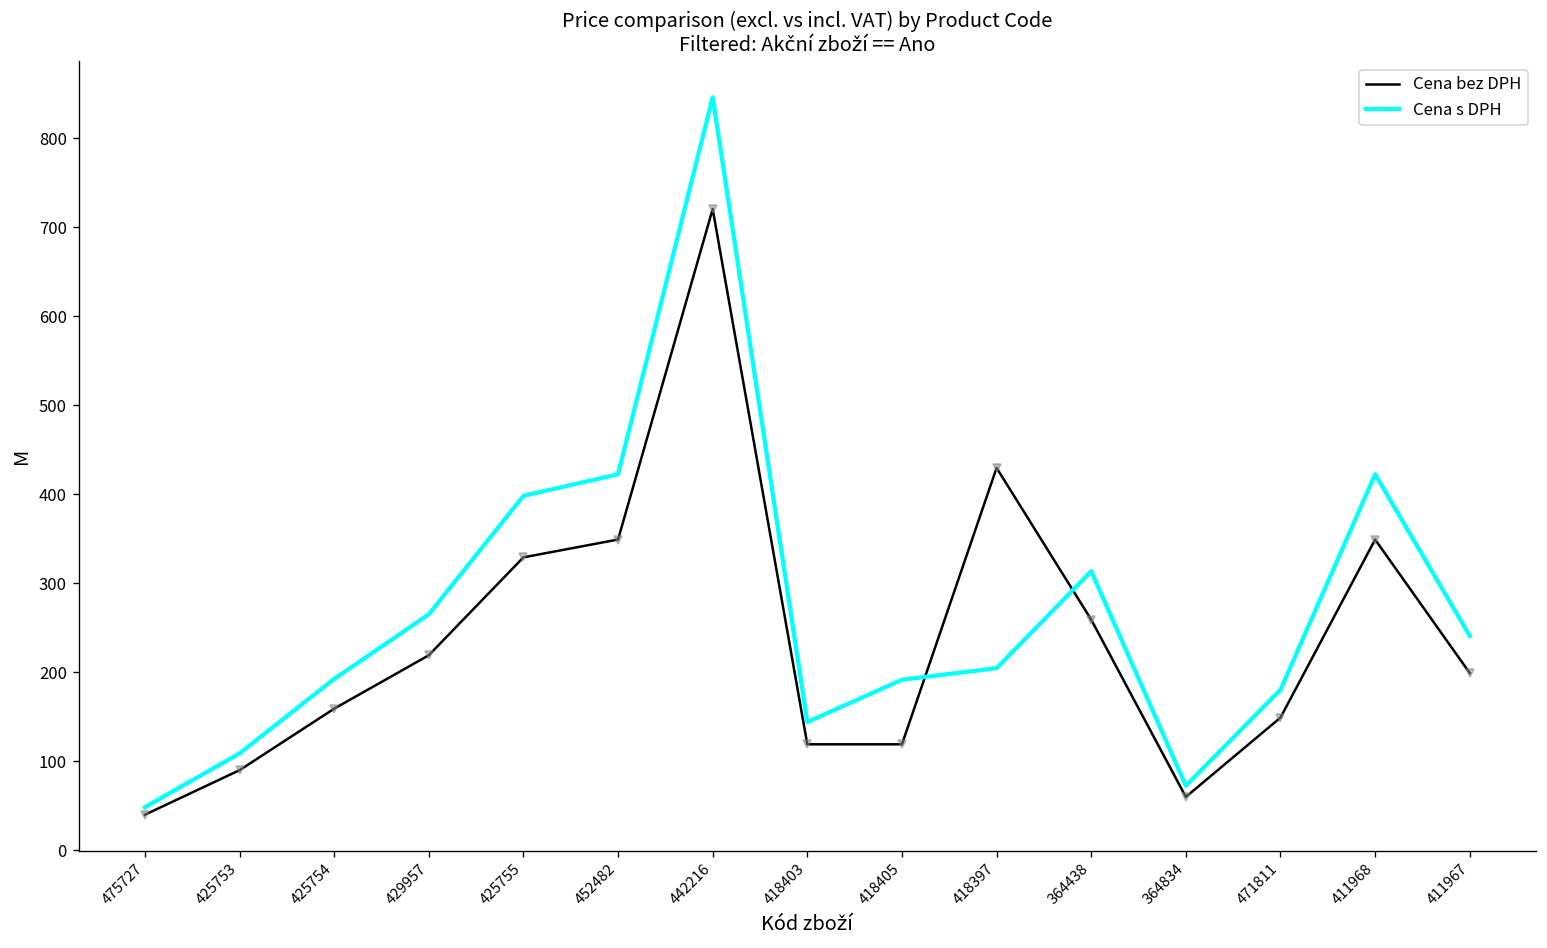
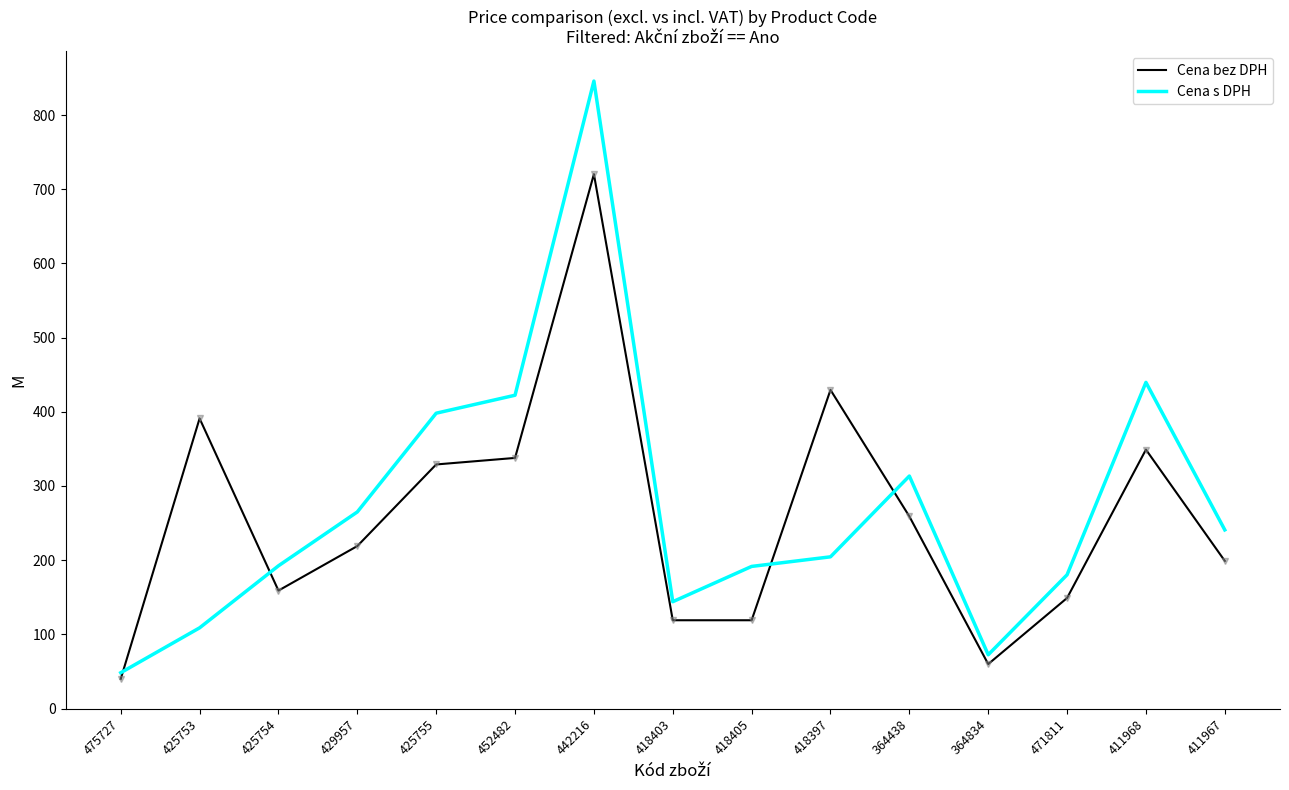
  {
    "Cena bez DPH": {
      "475727": 40,
-     "425753": 90,
+     "425753": 390,
      "425754": 160,
      "429957": 220,
      "425755": 330,
-     "452482": 350,
+     "452482": 340,
      "442216": 720,
      "418403": 120,
      "418405": 120,
      "418397": 430,
      "364438": 260,
      "364834": 60,
      "471811": 150,
      "411968": 350,
      "411967": 200
    },
    "Cena s DPH": {
      "475727": 50,
      "425753": 110,
      "425754": 190,
      "429957": 260,
      "425755": 400,
      "452482": 420,
      "442216": 850,
      "418403": 140,
      "418405": 190,
      "418397": 200,
      "364438": 310,
      "364834": 70,
      "471811": 180,
-     "411968": 420,
+     "411968": 440,
      "411967": 240
    }
  }
